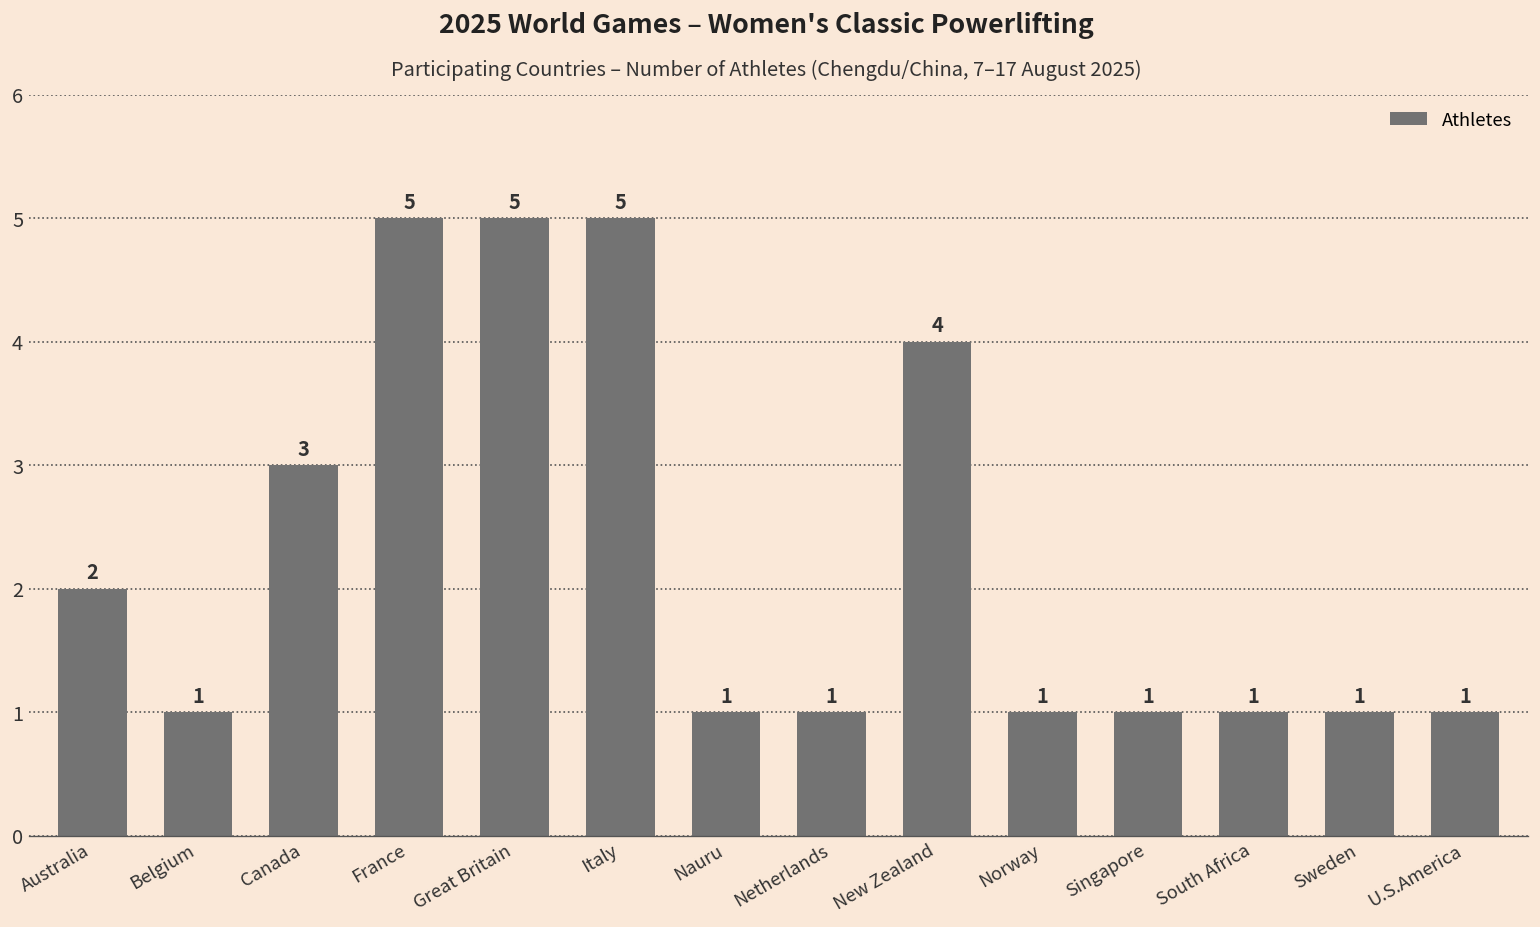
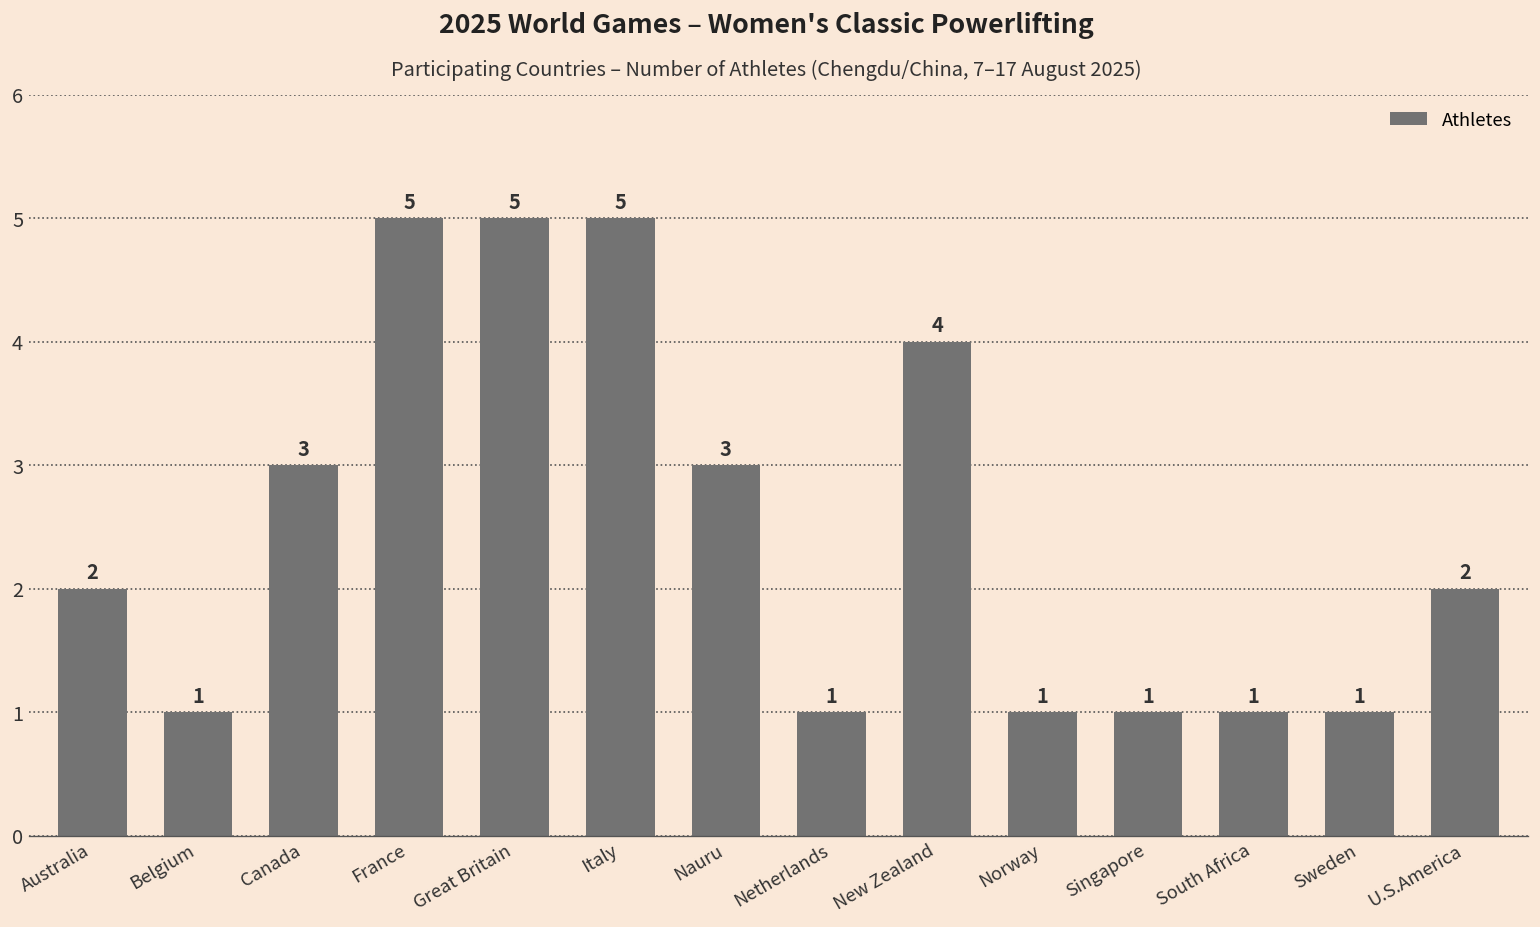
  {
    "Australia": 2,
    "Belgium": 1,
    "Canada": 3,
    "France": 5,
    "Great Britain": 5,
    "Italy": 5,
-   "Nauru": 1,
+   "Nauru": 3,
    "Netherlands": 1,
    "New Zealand": 4,
    "Norway": 1,
    "Singapore": 1,
    "South Africa": 1,
    "Sweden": 1,
-   "U.S.America": 1
+   "U.S.America": 2
  }
